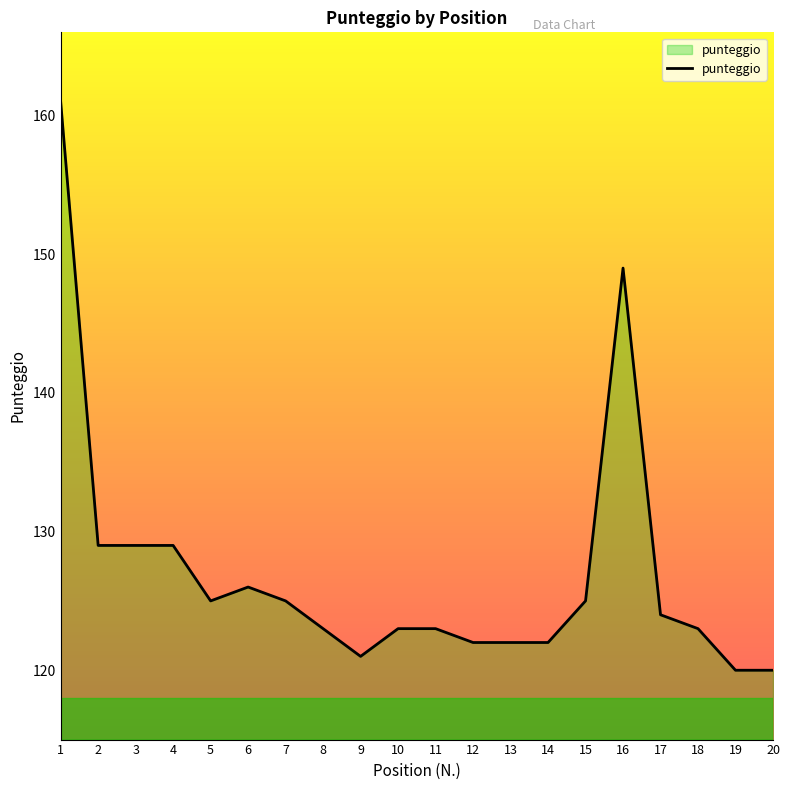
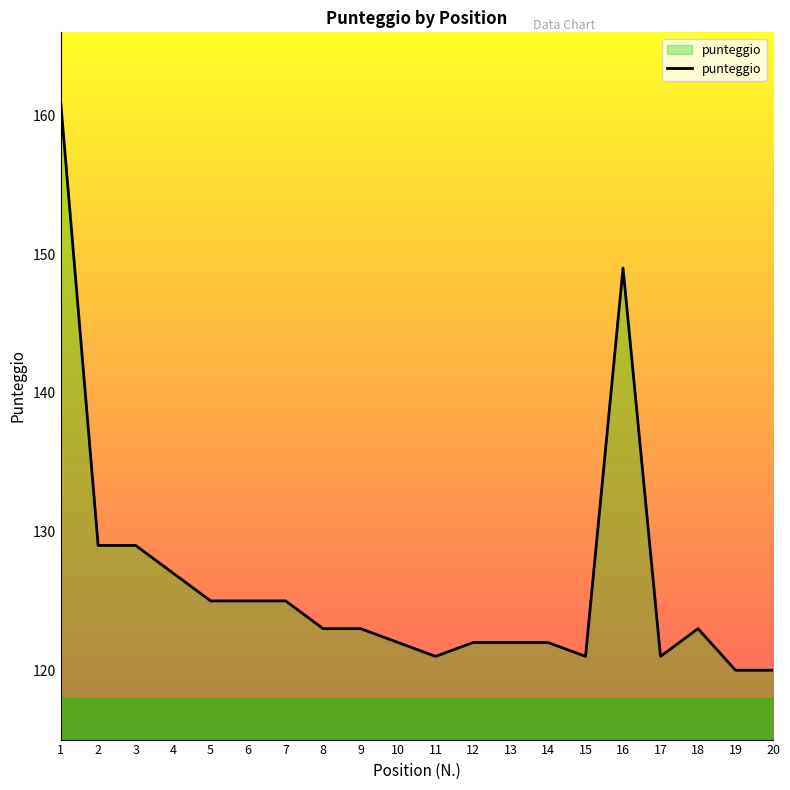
  {
    "1": 161,
    "2": 129,
    "3": 129,
-   "4": 129,
+   "4": 127,
    "5": 125,
-   "6": 126,
+   "6": 125,
    "7": 125,
    "8": 123,
-   "9": 121,
-   "10": 123,
-   "11": 123,
+   "9": 123,
+   "10": 122,
+   "11": 121,
    "12": 122,
    "13": 122,
    "14": 122,
-   "15": 125,
+   "15": 121,
    "16": 149,
-   "17": 124,
+   "17": 121,
    "18": 123,
    "19": 120,
    "20": 120
  }
